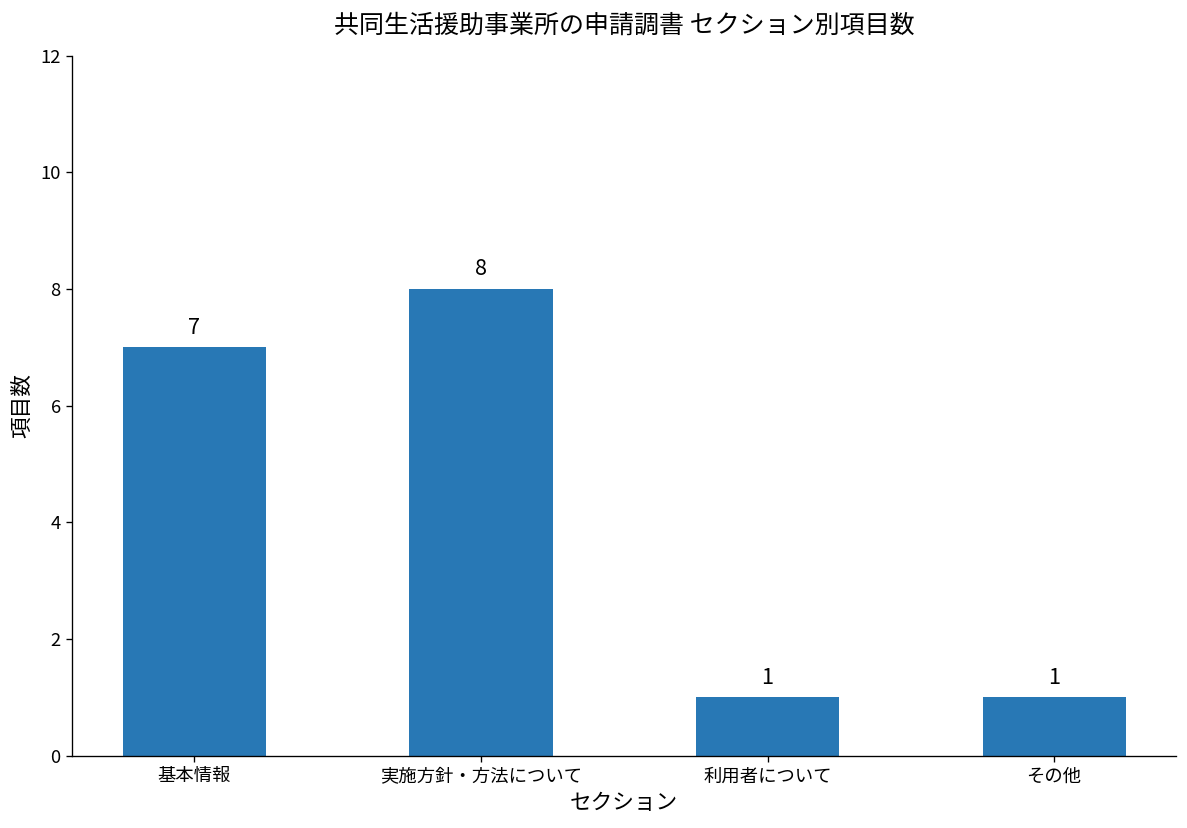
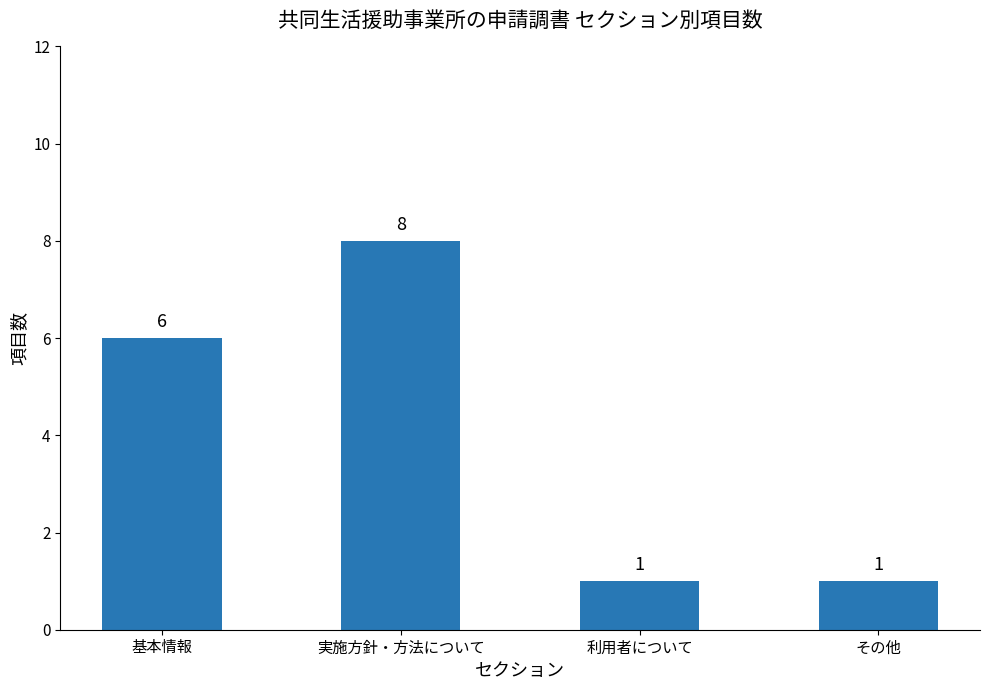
  {
-   "基本情報": 7,
+   "基本情報": 6,
    "実施方針・方法について": 8,
    "利用者について": 1,
    "その他": 1
  }
